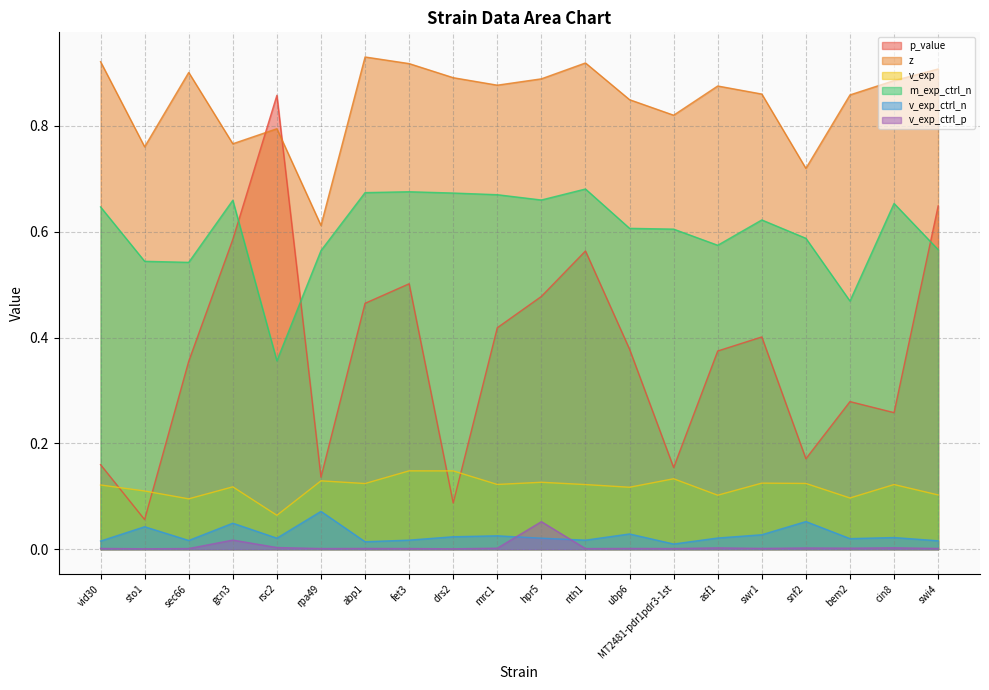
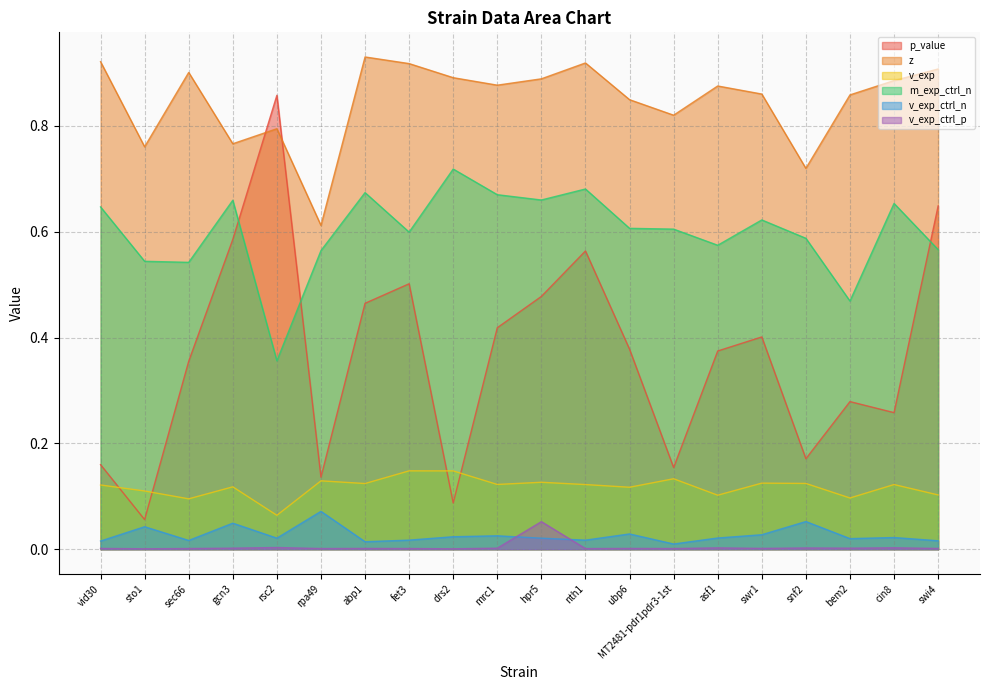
  {
    "m_exp_ctrl_n": {
      "vid30": 0.65,
      "sto1": 0.54,
      "sec66": 0.54,
      "gcn3": 0.66,
      "rsc2": 0.36,
      "rpa49": 0.56,
      "abp1": 0.67,
-     "fet3": 0.68,
-     "drs2": 0.67,
+     "fet3": 0.60,
+     "drs2": 0.72,
      "mrc1": 0.67,
      "hpr5": 0.66,
      "nth1": 0.68,
      "ubp6": 0.61,
      "MT2481-pdr1pdr3-1st": 0.60,
      "asf1": 0.57,
      "swr1": 0.62,
      "snf2": 0.59,
      "bem2": 0.47,
      "cin8": 0.65,
      "swi4": 0.57
    },
    "v_exp_ctrl_n": {
      "vid30": 0.02,
      "sto1": 0.04,
      "sec66": 0.02,
      "gcn3": 0.05,
      "rsc2": 0.02,
      "rpa49": 0.07,
      "abp1": 0.01,
      "fet3": 0.02,
      "drs2": 0.02,
      "mrc1": 0.03,
      "hpr5": 0.02,
      "nth1": 0.02,
      "ubp6": 0.03,
      "MT2481-pdr1pdr3-1st": 0.01,
      "asf1": 0.02,
      "swr1": 0.03,
      "snf2": 0.05,
      "bem2": 0.02,
      "cin8": 0.02,
      "swi4": 0.02
    },
    "v_exp_ctrl_p": {
      "vid30": 0.00,
      "sto1": 0.00,
      "sec66": 0.00,
-     "gcn3": 0.02,
+     "gcn3": 0.00,
      "rsc2": 0.00,
      "rpa49": 0.00,
      "abp1": 0.00,
      "fet3": 0.00,
      "drs2": 0.00,
      "mrc1": 0.00,
      "hpr5": 0.05,
      "nth1": 0.00,
      "ubp6": 0.00,
      "MT2481-pdr1pdr3-1st": 0.00,
      "asf1": 0.00,
      "swr1": 0.00,
      "snf2": 0.00,
      "bem2": 0.00,
      "cin8": 0.00,
      "swi4": 0.00
    }
  }
